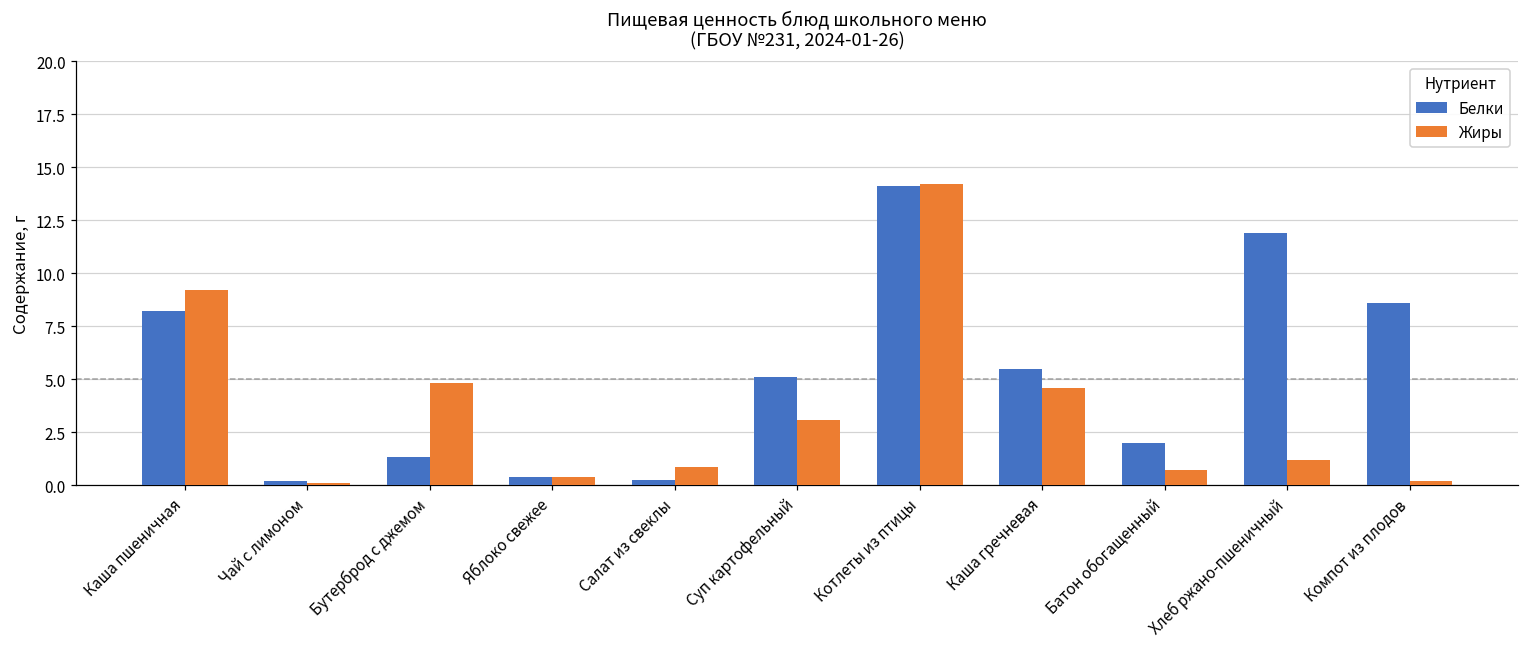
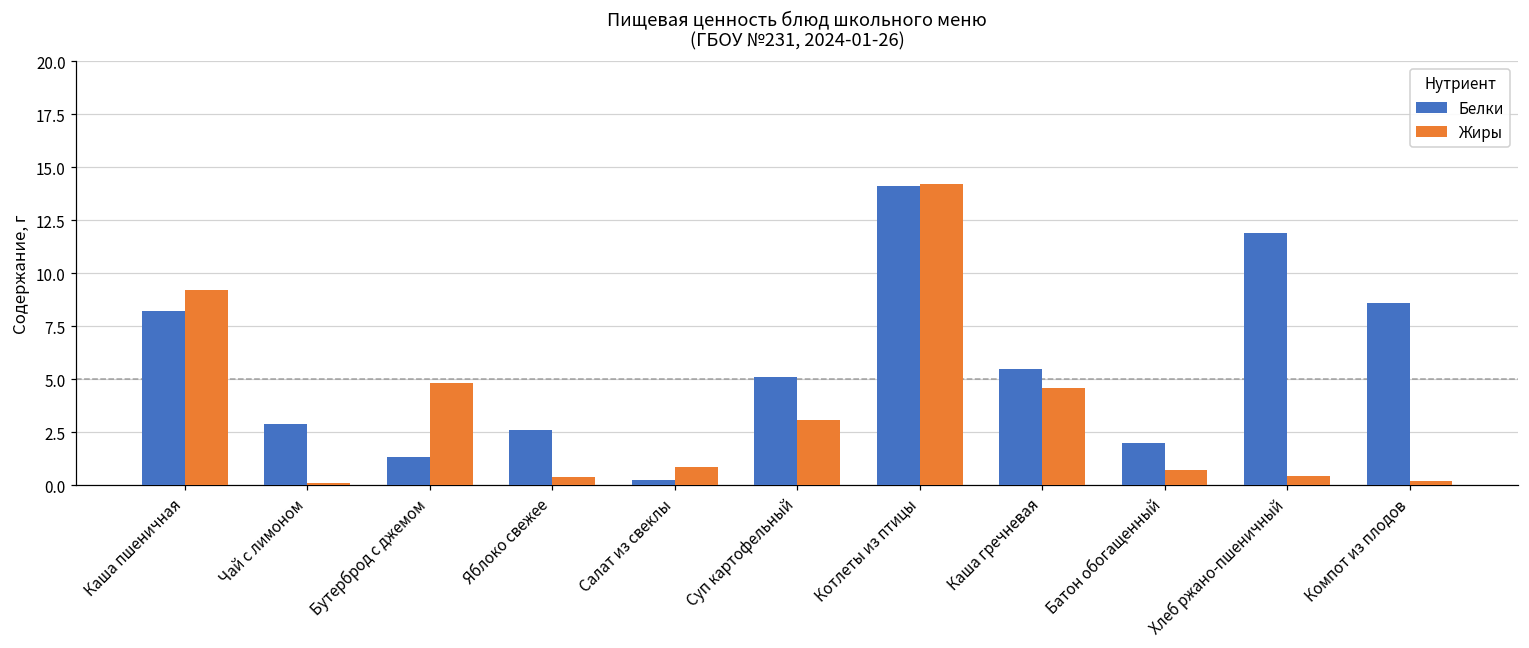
  {
    "Белки": {
      "Каша пшеничная": 8.2,
-     "Чай с лимоном": 0.2,
+     "Чай с лимоном": 2.9,
      "Бутерброд с джемом": 1.4,
-     "Яблоко свежее": 0.4,
+     "Яблоко свежее": 2.6,
      "Салат из свеклы": 0.3,
      "Суп картофельный": 5.1,
      "Котлеты из птицы": 14.1,
      "Каша гречневая": 5.5,
      "Батон обогащенный": 2.0,
      "Хлеб ржано-пшеничный": 11.9,
      "Компот из плодов": 8.6
    },
    "Жиры": {
      "Каша пшеничная": 9.2,
      "Бутерброд с джемом": 4.8,
      "Яблоко свежее": 0.4,
      "Салат из свеклы": 0.9,
      "Суп картофельный": 3.1,
      "Котлеты из птицы": 14.2,
      "Каша гречневая": 4.6,
      "Батон обогащенный": 0.7,
-     "Хлеб ржано-пшеничный": 1.2,
+     "Хлеб ржано-пшеничный": 0.4,
      "Компот из плодов": 0.2
    }
  }
